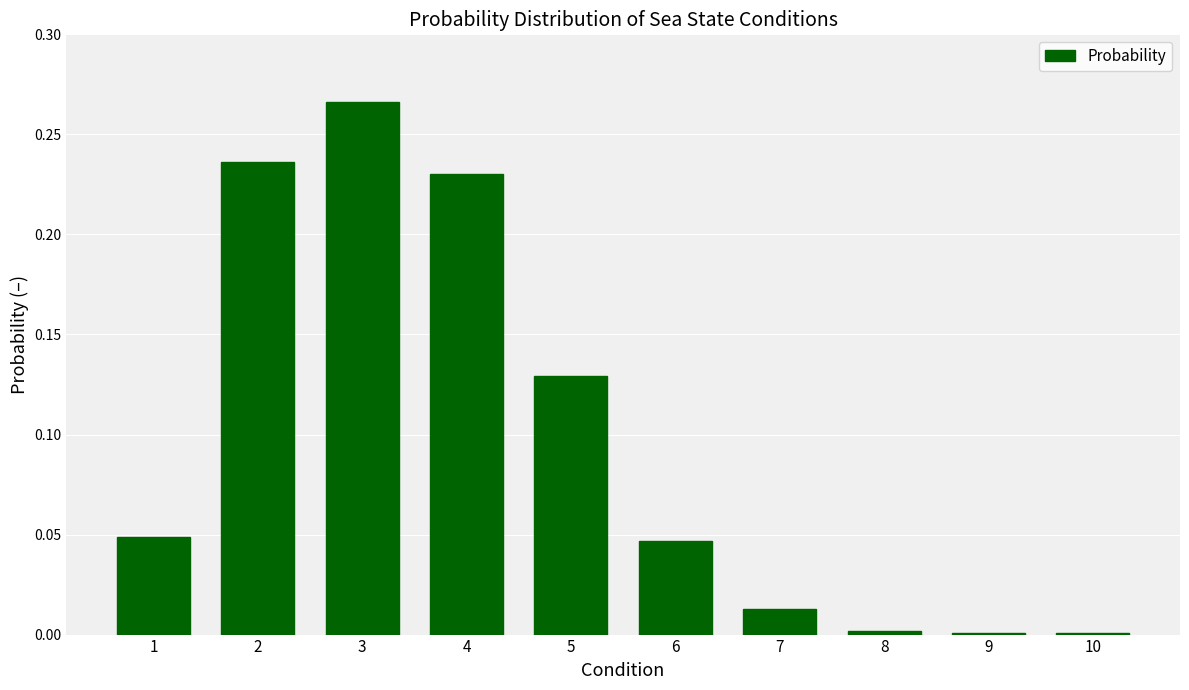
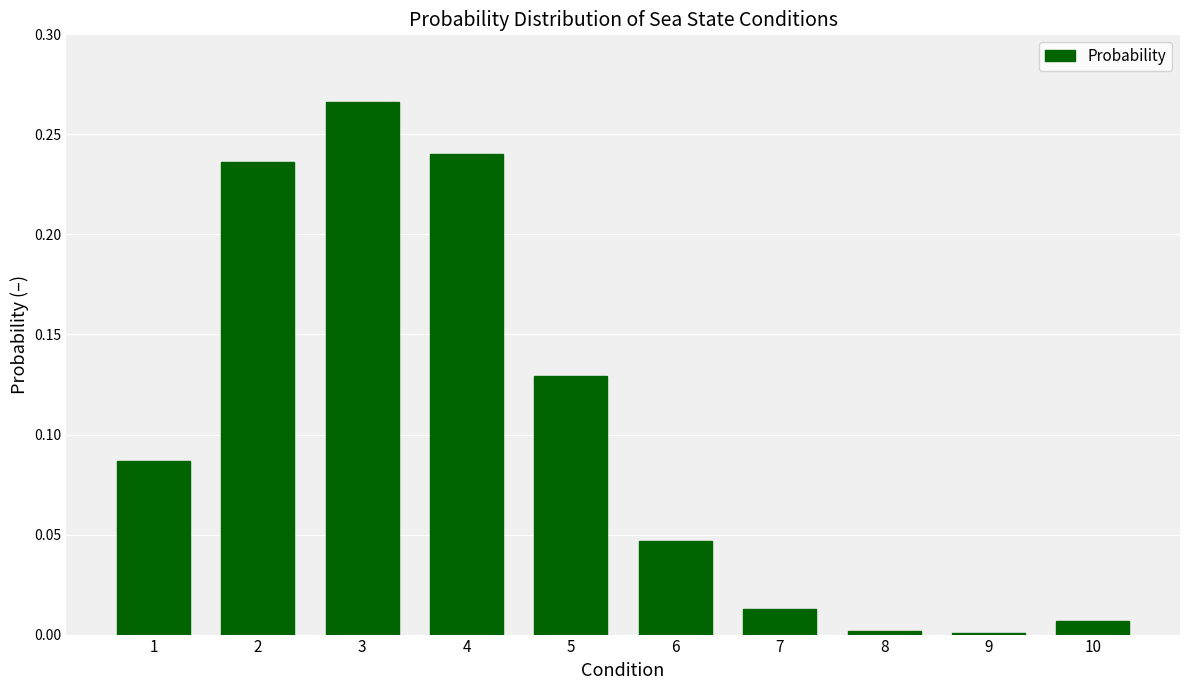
  {
-   "1": 0.049,
+   "1": 0.087,
    "2": 0.236,
    "3": 0.266,
-   "4": 0.23,
+   "4": 0.24,
    "5": 0.129,
    "6": 0.047,
    "7": 0.013,
    "8": 0.002,
-   "10": 0.001
+   "10": 0.007
  }
